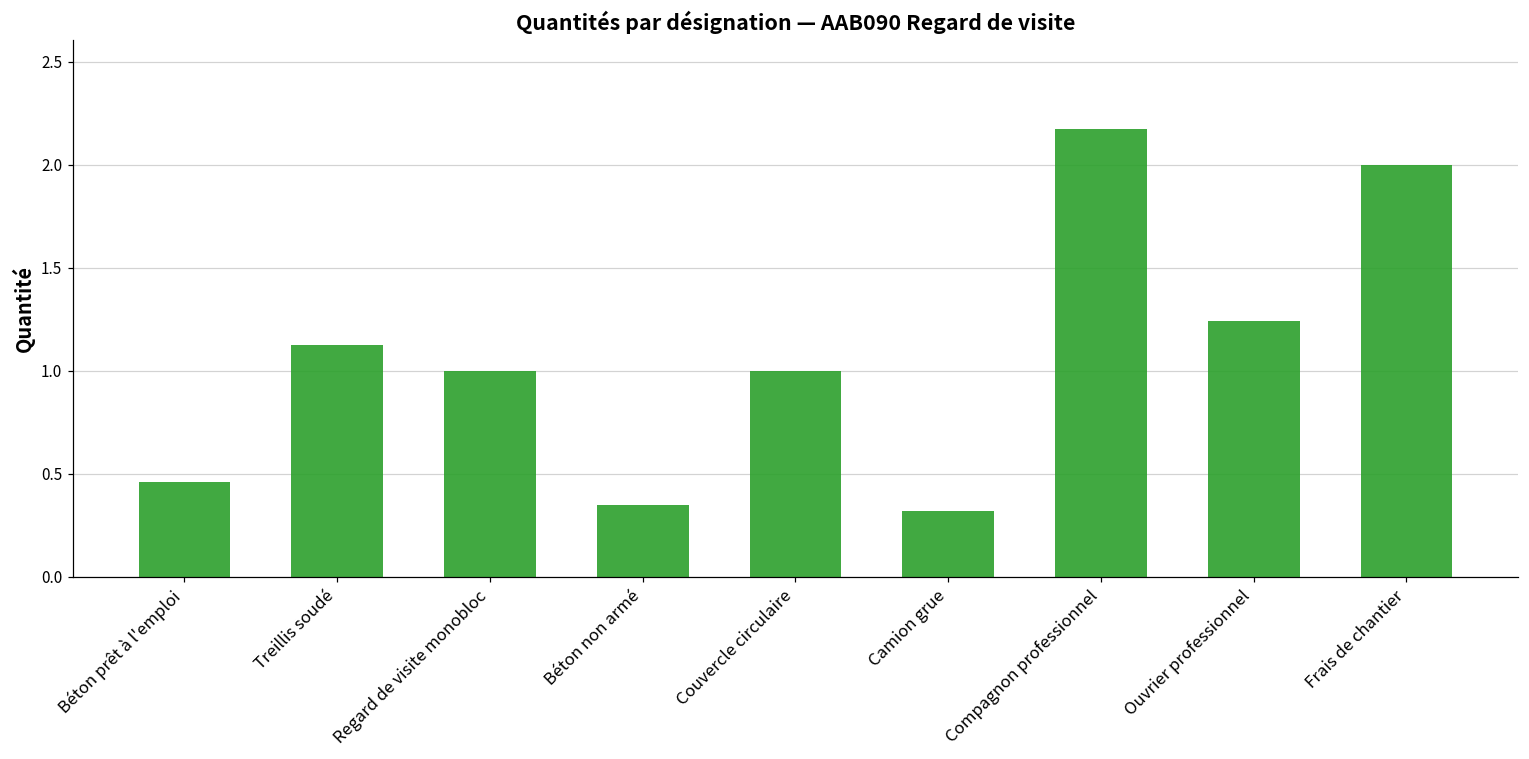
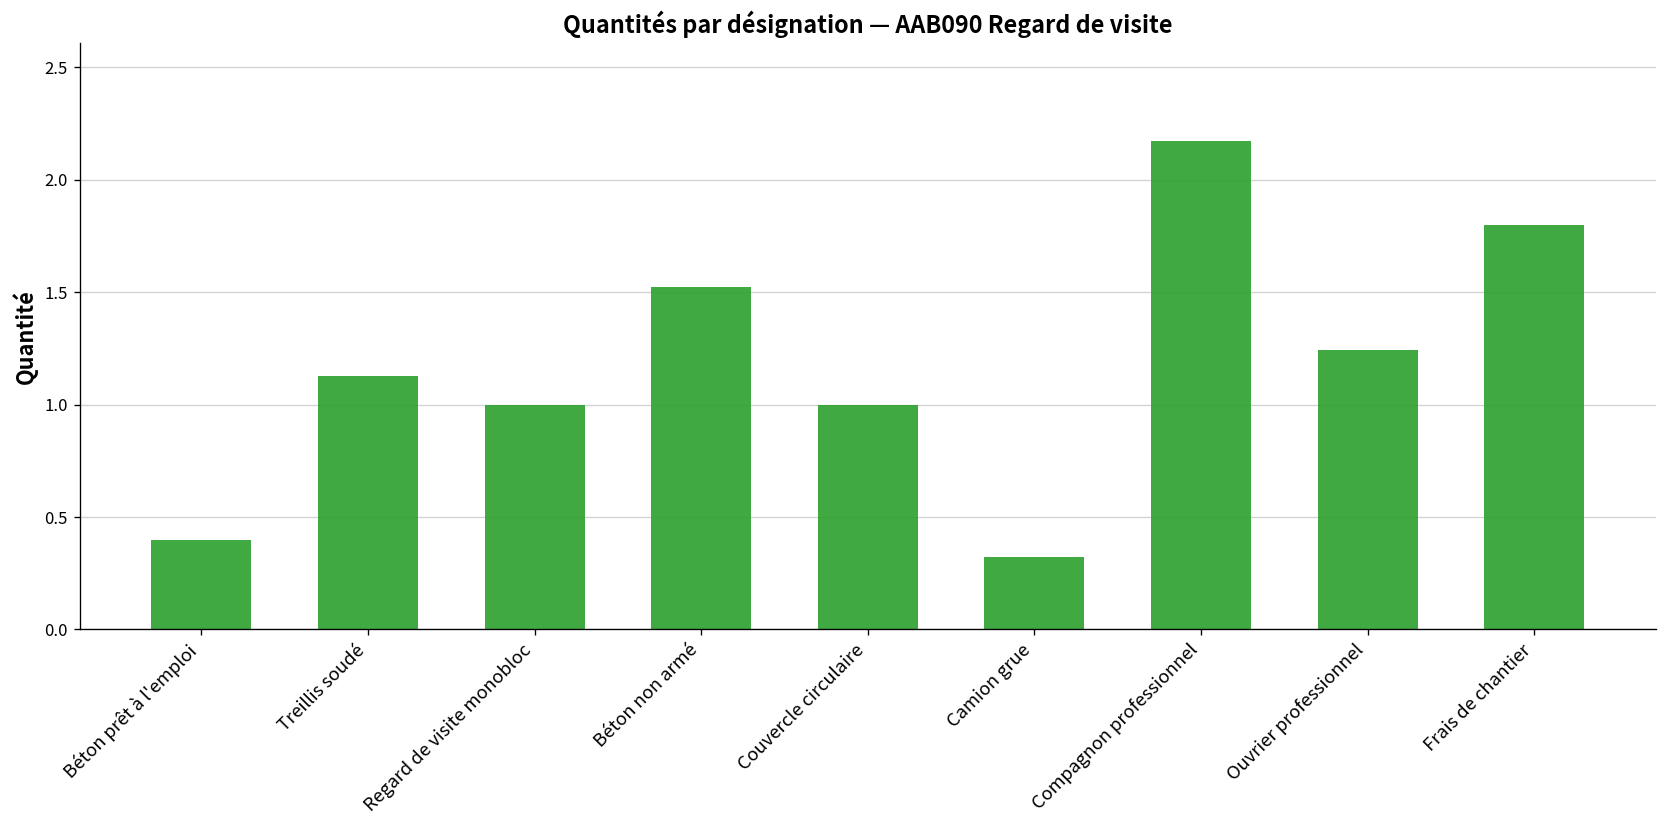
  {
-   "Béton prêt à l'emploi": 0.46,
+   "Béton prêt à l'emploi": 0.40,
    "Treillis soudé": 1.13,
    "Regard de visite monobloc": 1.00,
-   "Béton non armé": 0.35,
+   "Béton non armé": 1.52,
    "Couvercle circulaire": 1.00,
    "Camion grue": 0.32,
    "Compagnon professionnel": 2.17,
    "Ouvrier professionnel": 1.24,
-   "Frais de chantier": 2.0
+   "Frais de chantier": 1.8
  }
